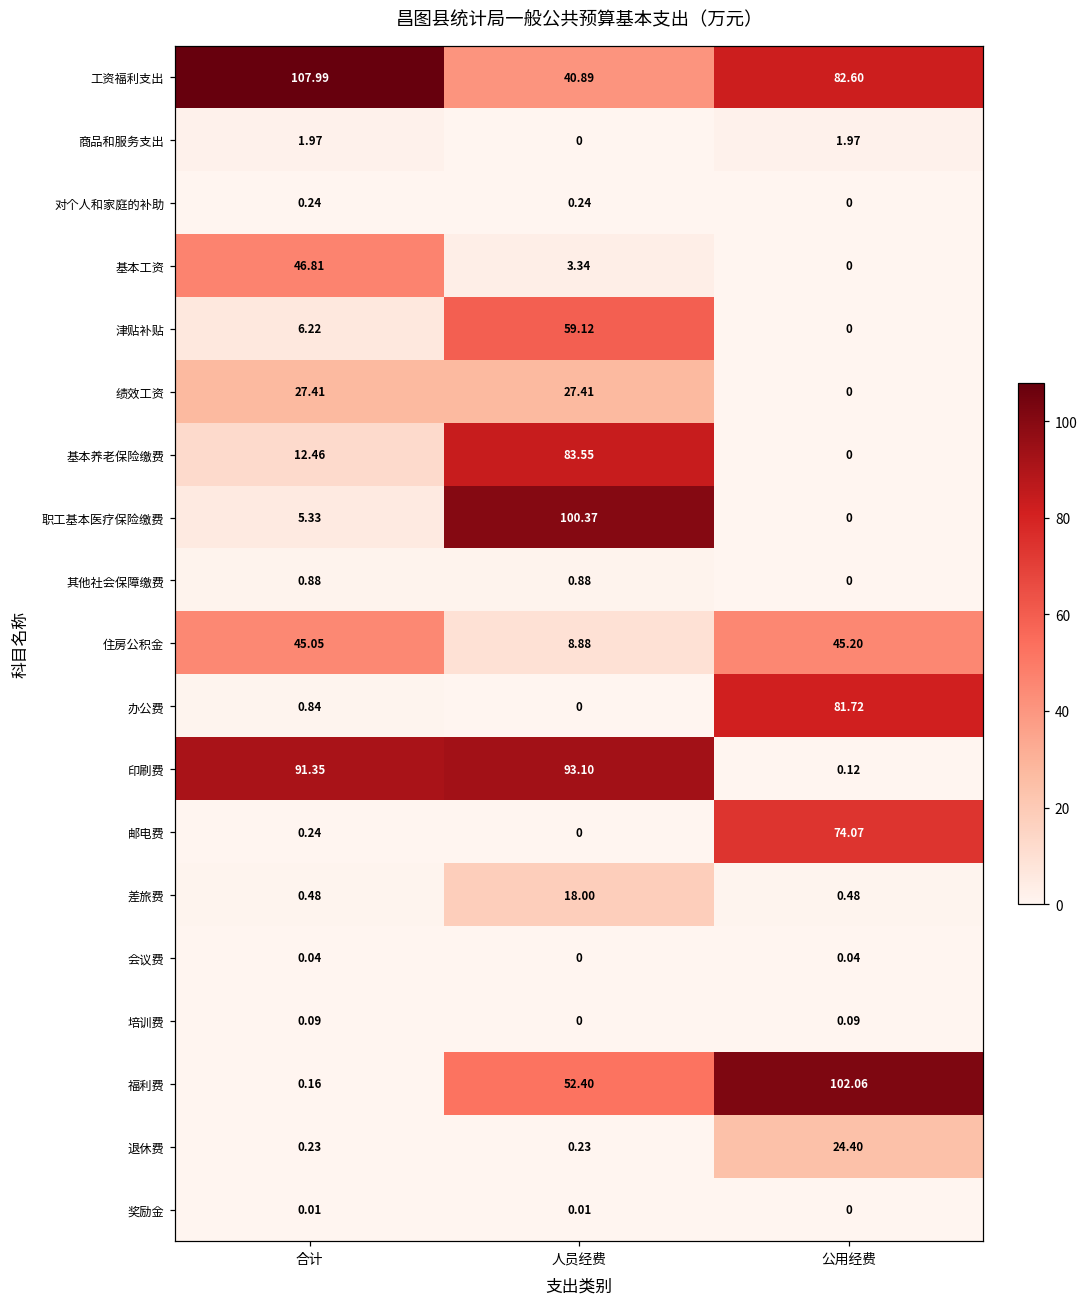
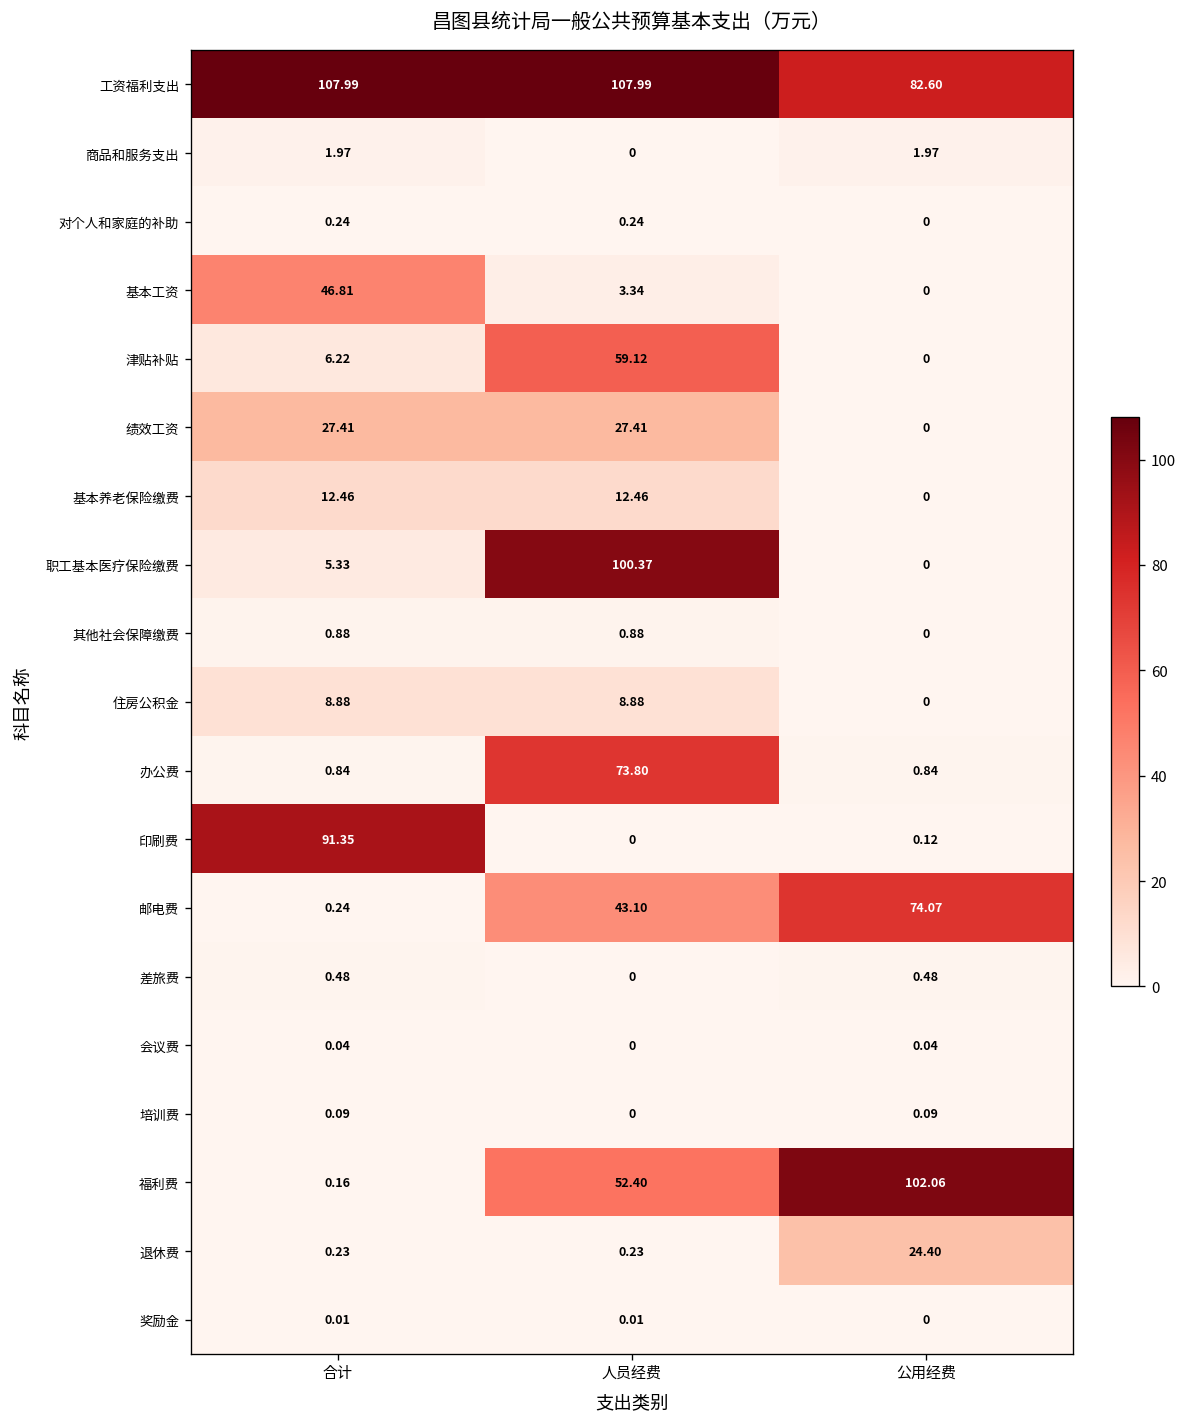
  {
    "工资福利支出": {
      "合计": 107.99,
-     "人员经费": 40.89,
+     "人员经费": 107.99,
      "公用经费": 82.60
    },
    "商品和服务支出": {
      "合计": 1.97,
      "人员经费": 0,
      "公用经费": 1.97
    },
    "对个人和家庭的补助": {
      "合计": 0.24,
      "人员经费": 0.24,
      "公用经费": 0
    },
    "基本工资": {
      "合计": 46.81,
      "人员经费": 3.34,
      "公用经费": 0
    },
    "津贴补贴": {
      "合计": 6.22,
      "人员经费": 59.12,
      "公用经费": 0
    },
    "绩效工资": {
      "合计": 27.41,
      "人员经费": 27.41,
      "公用经费": 0
    },
    "基本养老保险缴费": {
      "合计": 12.46,
-     "人员经费": 83.55,
+     "人员经费": 12.46,
      "公用经费": 0
    },
    "职工基本医疗保险缴费": {
      "合计": 5.33,
      "人员经费": 100.37,
      "公用经费": 0
    },
    "其他社会保障缴费": {
      "合计": 0.88,
      "人员经费": 0.88,
      "公用经费": 0
    },
    "住房公积金": {
-     "合计": 45.05,
+     "合计": 8.88,
      "人员经费": 8.88,
-     "公用经费": 45.20
+     "公用经费": 0
    },
    "办公费": {
      "合计": 0.84,
-     "人员经费": 0,
-     "公用经费": 81.72
+     "人员经费": 73.80,
+     "公用经费": 0.84
    },
    "印刷费": {
      "合计": 91.35,
-     "人员经费": 93.10,
+     "人员经费": 0,
      "公用经费": 0.12
    },
    "邮电费": {
      "合计": 0.24,
-     "人员经费": 0,
+     "人员经费": 43.10,
      "公用经费": 74.07
    },
    "差旅费": {
      "合计": 0.48,
-     "人员经费": 18.00,
+     "人员经费": 0,
      "公用经费": 0.48
    },
    "会议费": {
      "合计": 0.04,
      "人员经费": 0,
      "公用经费": 0.04
    },
    "培训费": {
      "合计": 0.09,
      "人员经费": 0,
      "公用经费": 0.09
    },
    "福利费": {
      "合计": 0.16,
      "人员经费": 52.40,
      "公用经费": 102.06
    },
    "退休费": {
      "合计": 0.23,
      "人员经费": 0.23,
      "公用经费": 24.40
    },
    "奖励金": {
      "合计": 0.01,
      "人员经费": 0.01,
      "公用经费": 0
    }
  }
